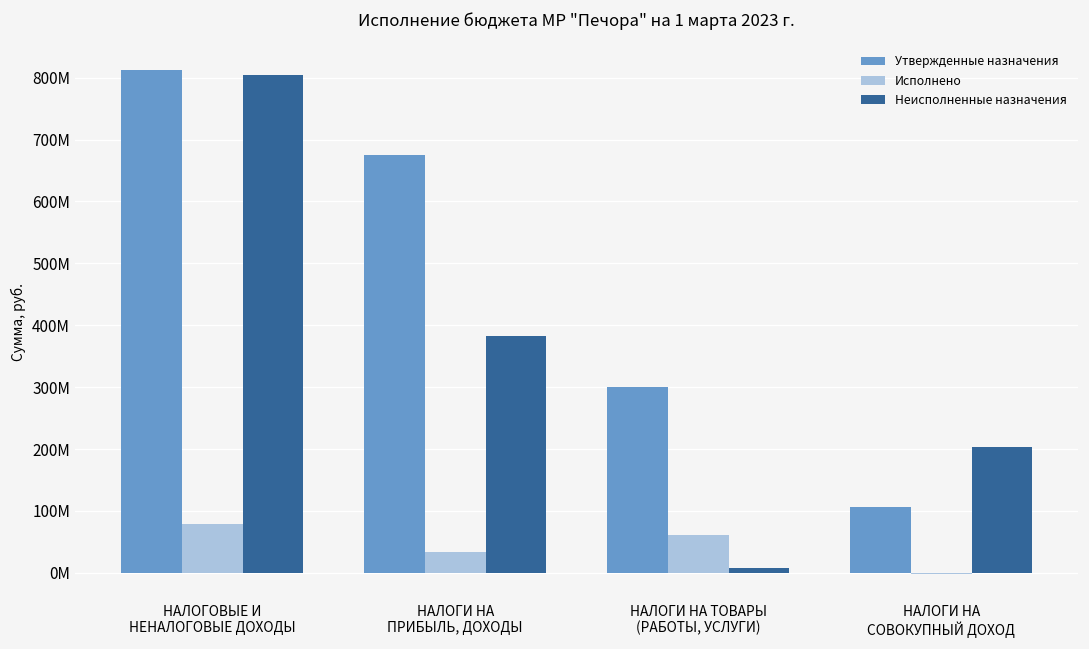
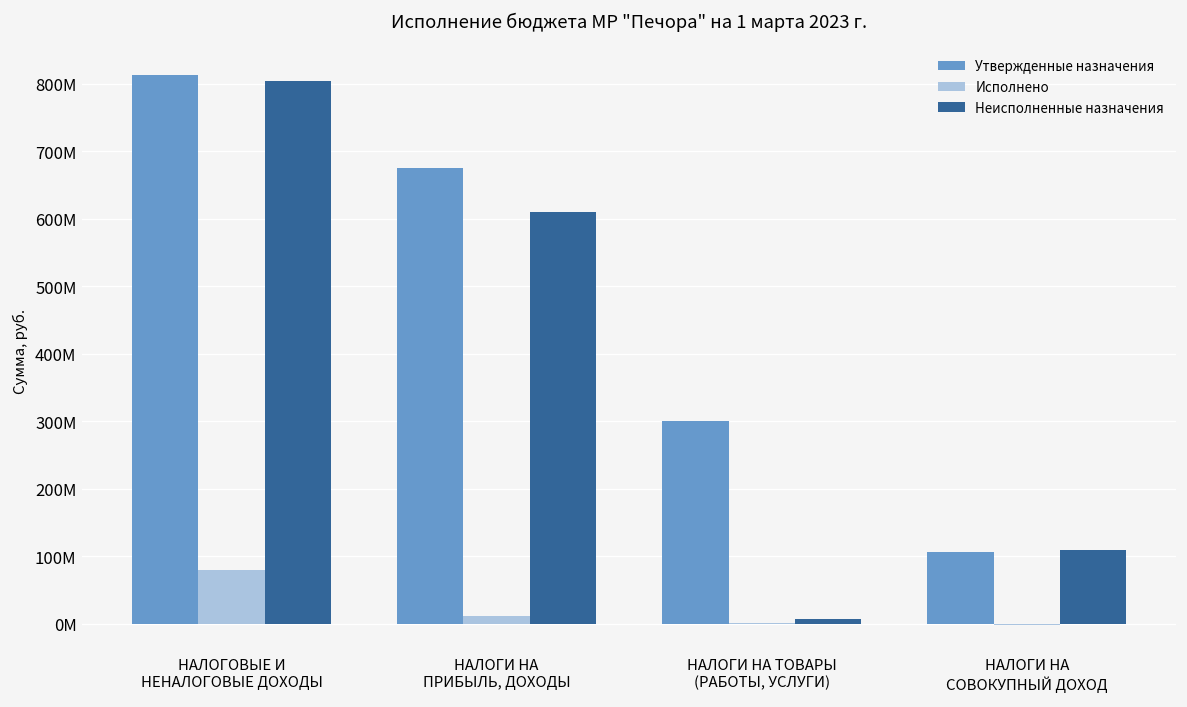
  {
    "Утвержденные назначения": {
      "НАЛОГОВЫЕ И НЕНАЛОГОВЫЕ ДОХОДЫ": 810000000,
      "НАЛОГИ НА ПРИБЫЛЬ, ДОХОДЫ": 680000000,
      "НАЛОГИ НА ТОВАРЫ (РАБОТЫ, УСЛУГИ)": 300000000,
      "НАЛОГИ НА СОВОКУПНЫЙ ДОХОД": 110000000
    },
    "Исполнено": {
      "НАЛОГОВЫЕ И НЕНАЛОГОВЫЕ ДОХОДЫ": 80000000,
-     "НАЛОГИ НА ПРИБЫЛЬ, ДОХОДЫ": 30000000,
-     "НАЛОГИ НА ТОВАРЫ (РАБОТЫ, УСЛУГИ)": 60000000
+     "НАЛОГИ НА ПРИБЫЛЬ, ДОХОДЫ": 10000000,
+     "НАЛОГИ НА ТОВАРЫ (РАБОТЫ, УСЛУГИ)": 0
    },
    "Неисполненные назначения": {
      "НАЛОГОВЫЕ И НЕНАЛОГОВЫЕ ДОХОДЫ": 800000000,
-     "НАЛОГИ НА ПРИБЫЛЬ, ДОХОДЫ": 380000000,
+     "НАЛОГИ НА ПРИБЫЛЬ, ДОХОДЫ": 610000000,
      "НАЛОГИ НА ТОВАРЫ (РАБОТЫ, УСЛУГИ)": 10000000,
-     "НАЛОГИ НА СОВОКУПНЫЙ ДОХОД": 200000000
+     "НАЛОГИ НА СОВОКУПНЫЙ ДОХОД": 110000000
    }
  }
